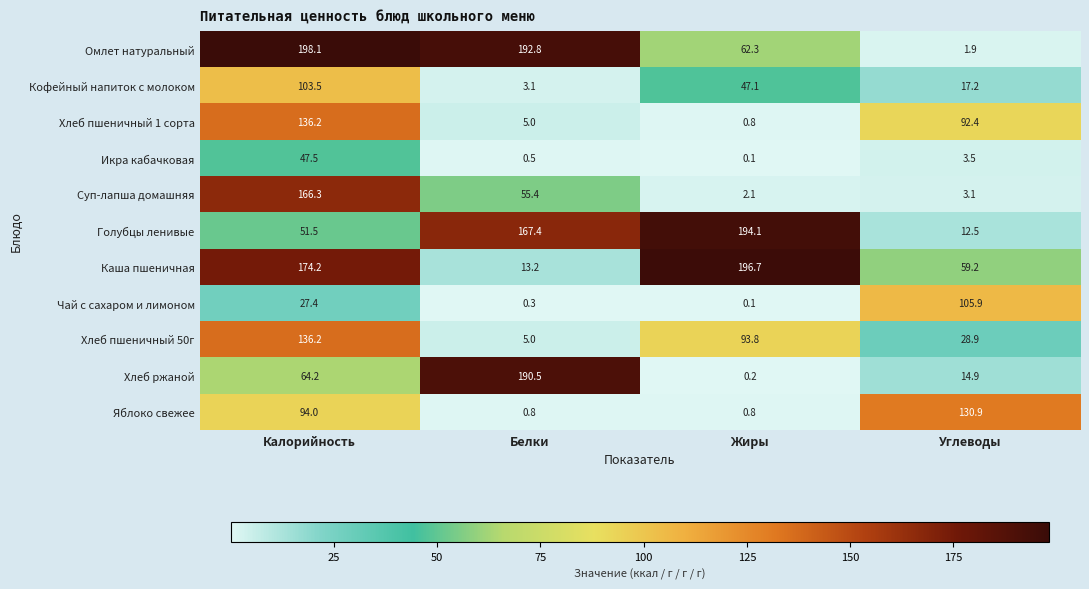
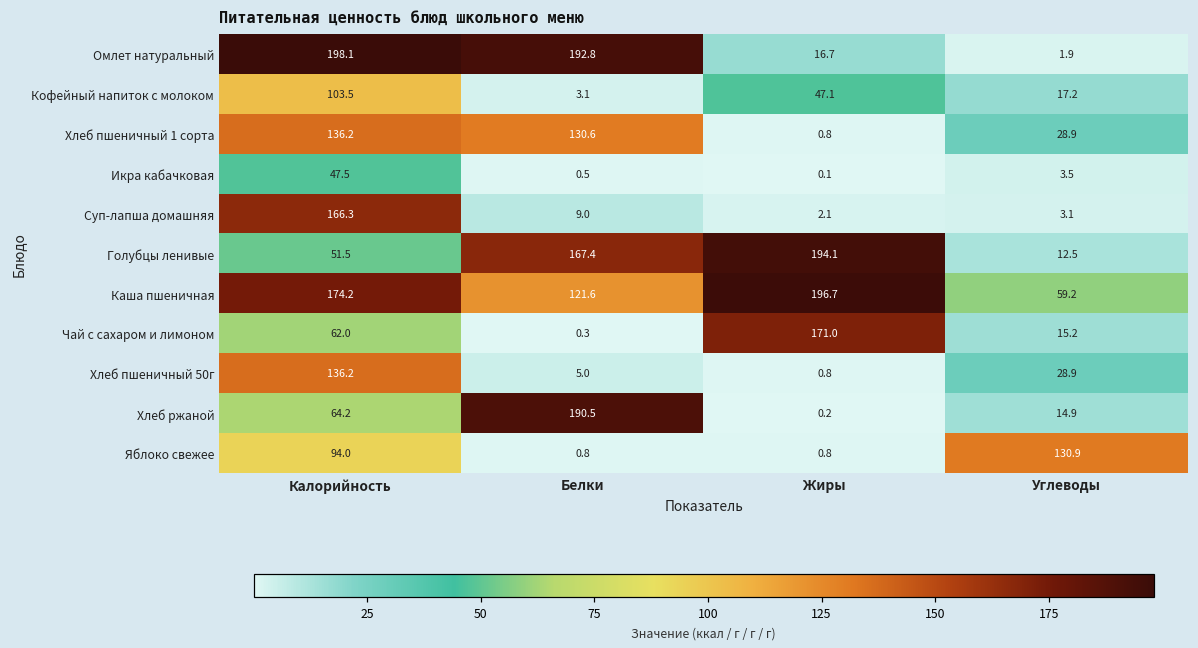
  {
    "Омлет натуральный": {
      "Калорийность": 198.1,
      "Белки": 192.8,
-     "Жиры": 62.3,
+     "Жиры": 16.7,
      "Углеводы": 1.9
    },
    "Кофейный напиток с молоком": {
      "Калорийность": 103.5,
      "Белки": 3.1,
      "Жиры": 47.1,
      "Углеводы": 17.2
    },
    "Хлеб пшеничный 1 сорта": {
      "Калорийность": 136.2,
-     "Белки": 5.0,
+     "Белки": 130.6,
      "Жиры": 0.8,
-     "Углеводы": 92.4
+     "Углеводы": 28.9
    },
    "Икра кабачковая": {
      "Калорийность": 47.5,
      "Белки": 0.5,
      "Жиры": 0.1,
      "Углеводы": 3.5
    },
    "Суп-лапша домашняя": {
      "Калорийность": 166.3,
-     "Белки": 55.4,
+     "Белки": 9.0,
      "Жиры": 2.1,
      "Углеводы": 3.1
    },
    "Голубцы ленивые": {
      "Калорийность": 51.5,
      "Белки": 167.4,
      "Жиры": 194.1,
      "Углеводы": 12.5
    },
    "Каша пшеничная": {
      "Калорийность": 174.2,
-     "Белки": 13.2,
+     "Белки": 121.6,
      "Жиры": 196.7,
      "Углеводы": 59.2
    },
    "Чай с сахаром и лимоном": {
-     "Калорийность": 27.4,
+     "Калорийность": 62.0,
      "Белки": 0.3,
-     "Жиры": 0.1,
-     "Углеводы": 105.9
+     "Жиры": 171.0,
+     "Углеводы": 15.2
    },
    "Хлеб пшеничный 50г": {
      "Калорийность": 136.2,
      "Белки": 5.0,
-     "Жиры": 93.8,
+     "Жиры": 0.8,
      "Углеводы": 28.9
    },
    "Хлеб ржаной": {
      "Калорийность": 64.2,
      "Белки": 190.5,
      "Жиры": 0.2,
      "Углеводы": 14.9
    },
    "Яблоко свежее": {
      "Калорийность": 94.0,
      "Белки": 0.8,
      "Жиры": 0.8,
      "Углеводы": 130.9
    }
  }
